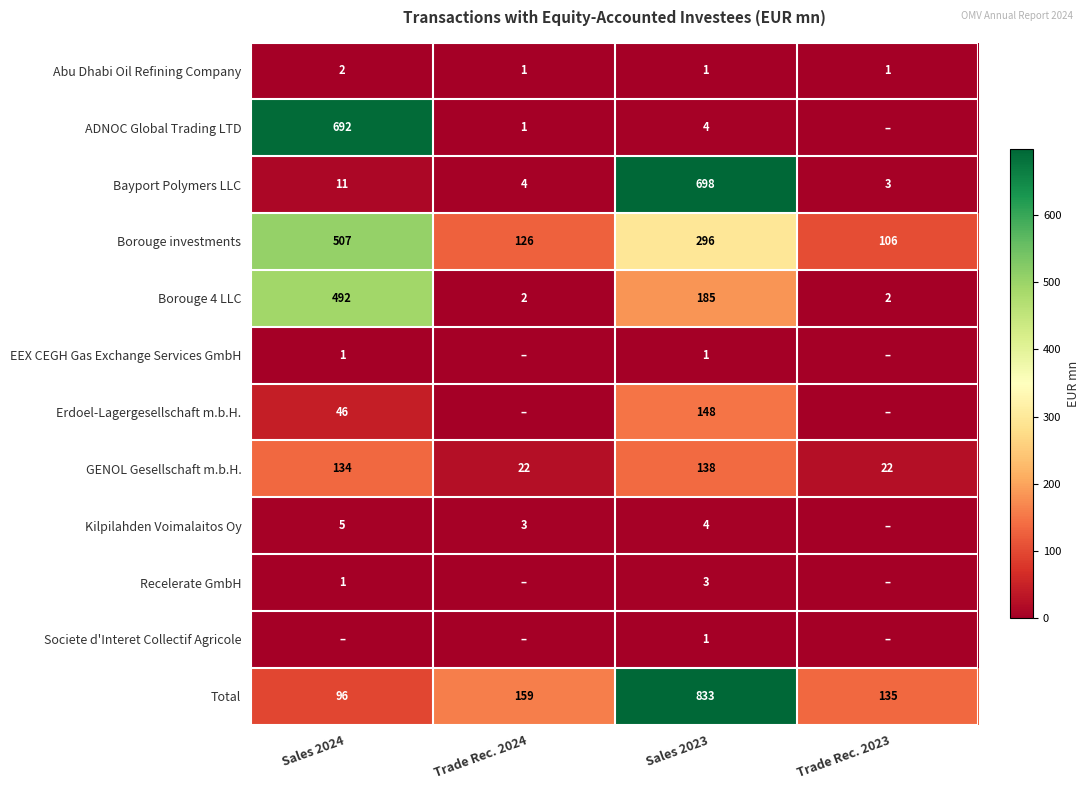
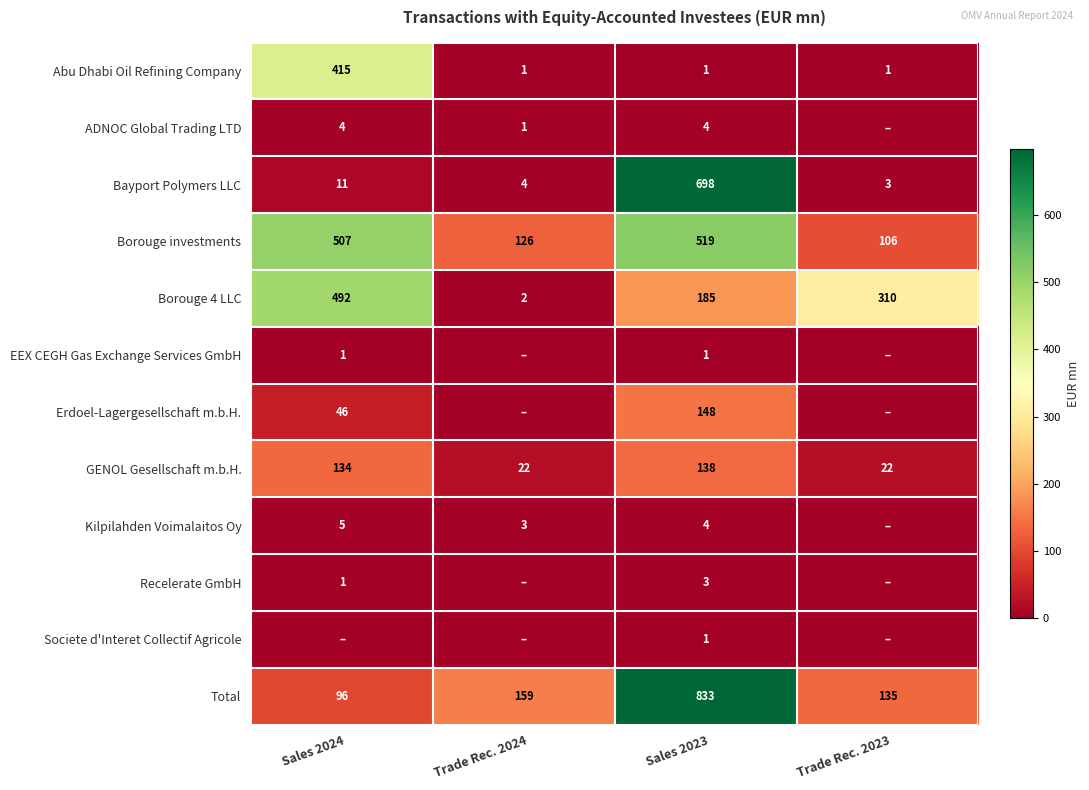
  {
    "Abu Dhabi Oil Refining Company": {
-     "Sales 2024": 2,
+     "Sales 2024": 415,
      "Trade Rec. 2024": 1,
      "Sales 2023": 1,
      "Trade Rec. 2023": 1
    },
    "ADNOC Global Trading LTD": {
-     "Sales 2024": 692,
+     "Sales 2024": 4,
      "Trade Rec. 2024": 1,
      "Sales 2023": 4
    },
    "Bayport Polymers LLC": {
      "Sales 2024": 11,
      "Trade Rec. 2024": 4,
      "Sales 2023": 698,
      "Trade Rec. 2023": 3
    },
    "Borouge investments": {
      "Sales 2024": 507,
      "Trade Rec. 2024": 126,
-     "Sales 2023": 296,
+     "Sales 2023": 519,
      "Trade Rec. 2023": 106
    },
    "Borouge 4 LLC": {
      "Sales 2024": 492,
      "Trade Rec. 2024": 2,
      "Sales 2023": 185,
-     "Trade Rec. 2023": 2
+     "Trade Rec. 2023": 310
    },
    "EEX CEGH Gas Exchange Services GmbH": {
      "Sales 2024": 1,
      "Sales 2023": 1
    },
    "Erdoel-Lagergesellschaft m.b.H.": {
      "Sales 2024": 46,
      "Sales 2023": 148
    },
    "GENOL Gesellschaft m.b.H.": {
      "Sales 2024": 134,
      "Trade Rec. 2024": 22,
      "Sales 2023": 138,
      "Trade Rec. 2023": 22
    },
    "Kilpilahden Voimalaitos Oy": {
      "Sales 2024": 5,
      "Trade Rec. 2024": 3,
      "Sales 2023": 4
    },
    "Recelerate GmbH": {
      "Sales 2024": 1,
      "Sales 2023": 3
    },
    "Societe d'Interet Collectif Agricole": {
      "Sales 2023": 1
    },
    "Total": {
      "Sales 2024": 96,
      "Trade Rec. 2024": 159,
      "Sales 2023": 833,
      "Trade Rec. 2023": 135
    }
  }
